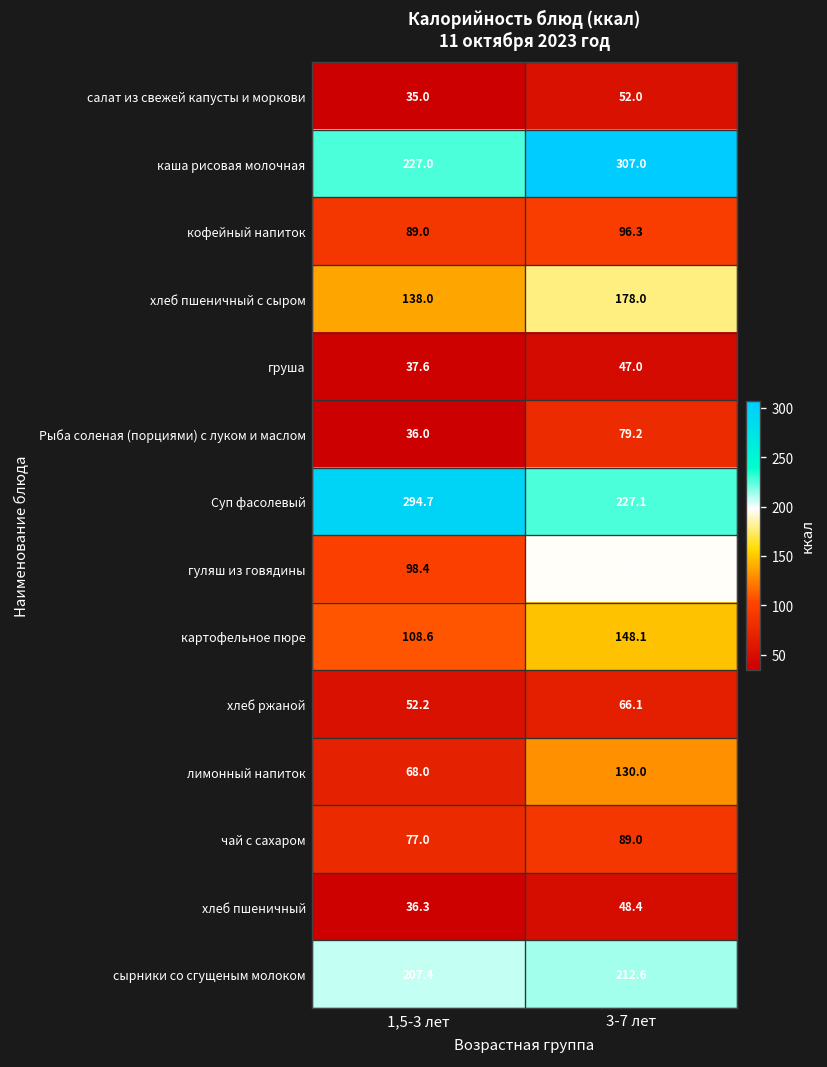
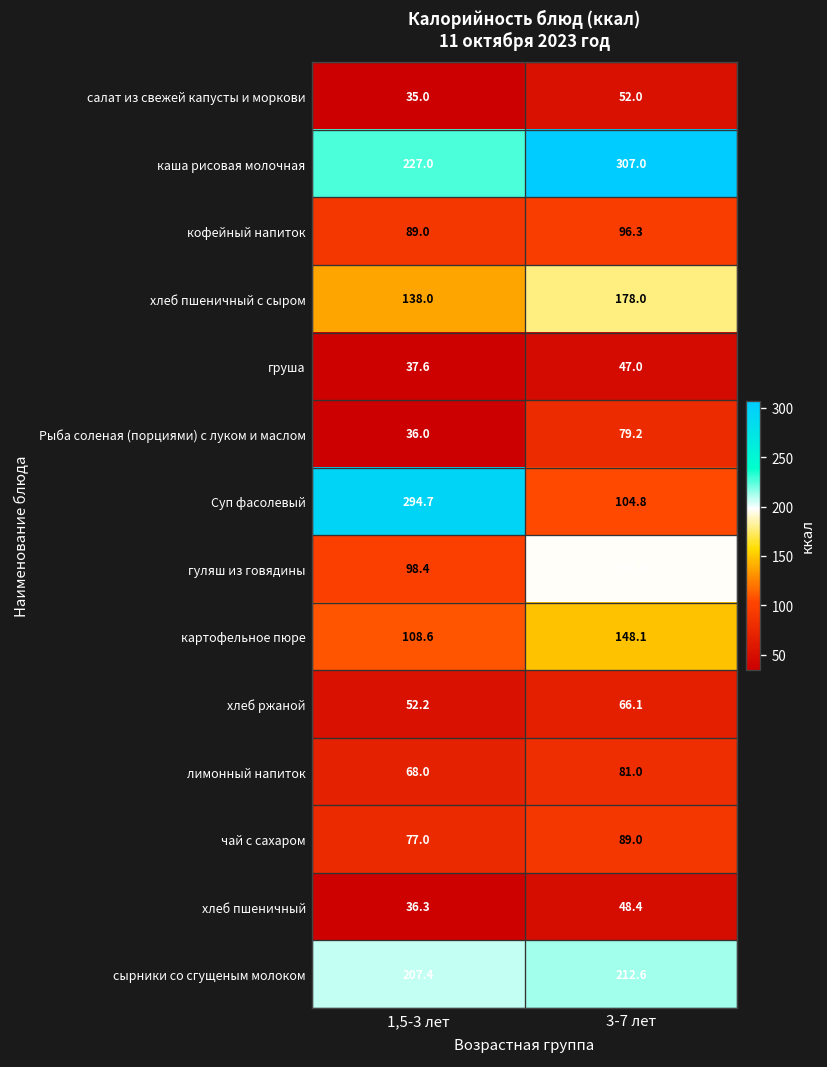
  {
    "салат из свежей капусты и моркови": {
      "1,5-3 лет": 35.0,
      "3-7 лет": 52.0
    },
    "каша рисовая молочная": {
      "1,5-3 лет": 227.0,
      "3-7 лет": 307.0
    },
    "кофейный напиток": {
      "1,5-3 лет": 89.0,
      "3-7 лет": 96.3
    },
    "хлеб пшеничный с сыром": {
      "1,5-3 лет": 138.0,
      "3-7 лет": 178.0
    },
    "груша": {
      "1,5-3 лет": 37.6,
      "3-7 лет": 47.0
    },
    "Рыба соленая (порциями) с луком и маслом": {
      "1,5-3 лет": 36.0,
      "3-7 лет": 79.2
    },
    "Суп фасолевый": {
      "1,5-3 лет": 294.7,
-     "3-7 лет": 227.1
+     "3-7 лет": 104.8
    },
    "гуляш из говядины": {
      "1,5-3 лет": 98.4
    },
    "картофельное пюре": {
      "1,5-3 лет": 108.6,
      "3-7 лет": 148.1
    },
    "хлеб ржаной": {
      "1,5-3 лет": 52.2,
      "3-7 лет": 66.1
    },
    "лимонный напиток": {
      "1,5-3 лет": 68.0,
-     "3-7 лет": 130.0
+     "3-7 лет": 81.0
    },
    "чай с сахаром": {
      "1,5-3 лет": 77.0,
      "3-7 лет": 89.0
    },
    "хлеб пшеничный": {
      "1,5-3 лет": 36.3,
      "3-7 лет": 48.4
    },
    "сырники со сгущеным молоком": {
      "1,5-3 лет": 207.4,
      "3-7 лет": 212.6
    }
  }
